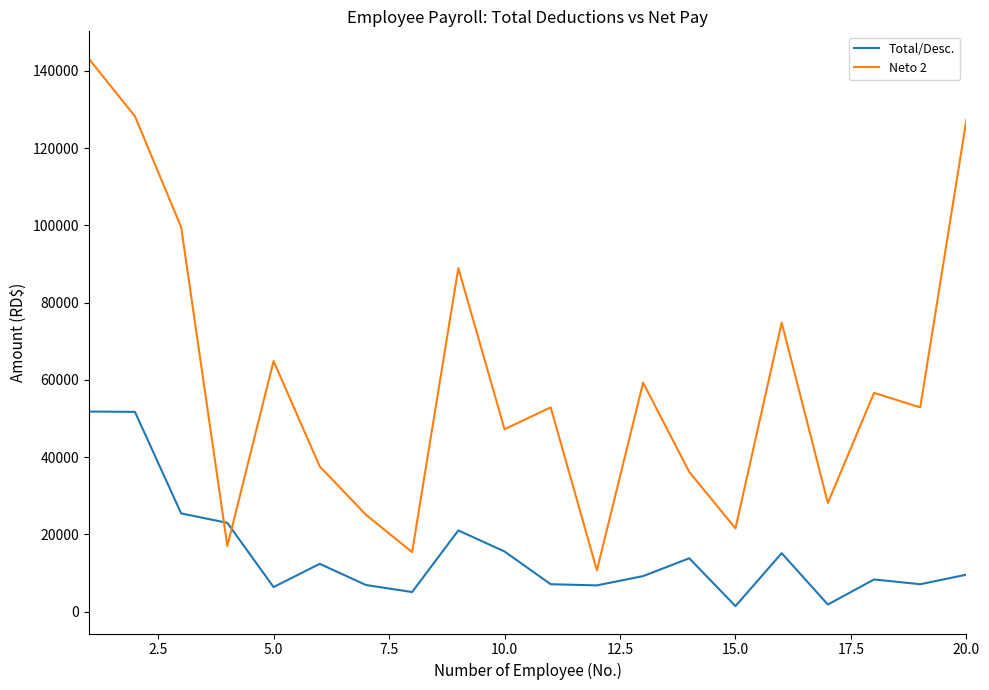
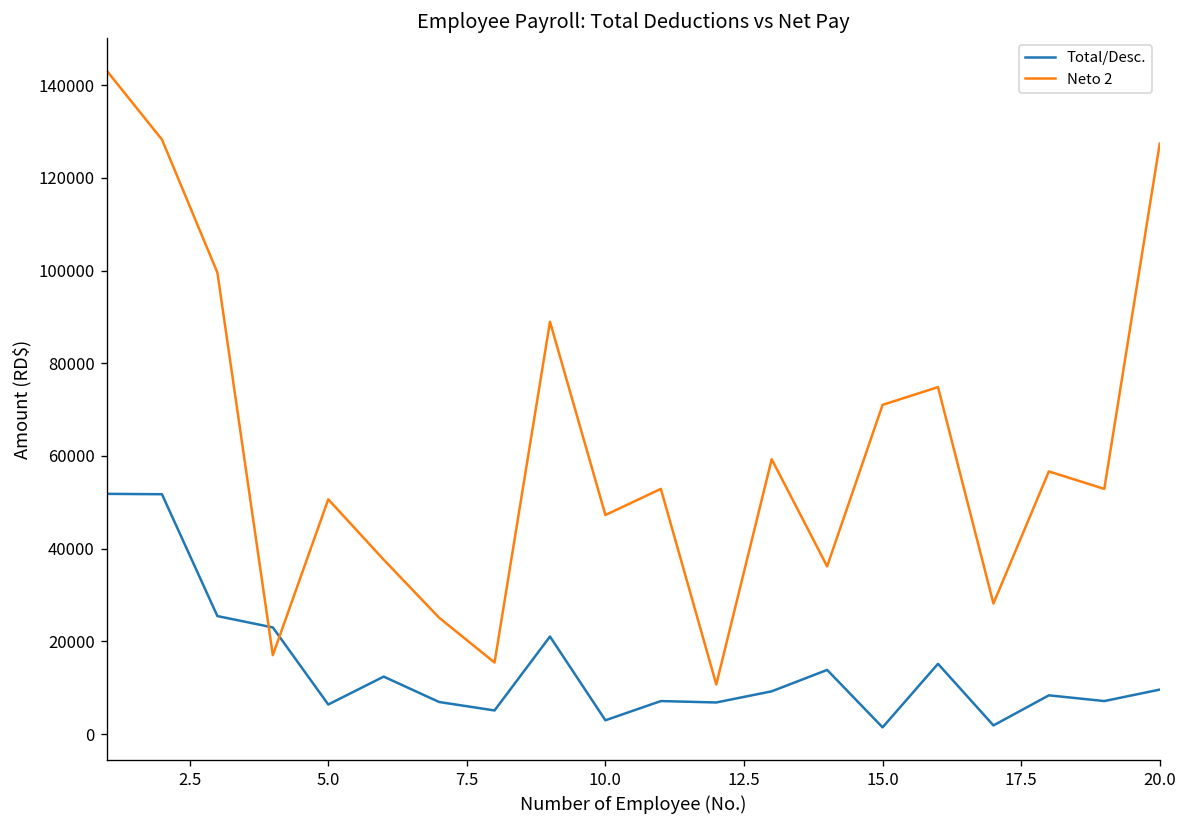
  {
    "Total/Desc.": {
      "5.0": 6000,
-     "10.0": 16000,
+     "10.0": 3000,
      "15.0": 1000,
      "20.0": 10000
    },
    "Neto 2": {
-     "5.0": 65000,
+     "5.0": 51000,
      "10.0": 47000,
-     "15.0": 22000,
+     "15.0": 71000,
      "20.0": 127000
    }
  }
